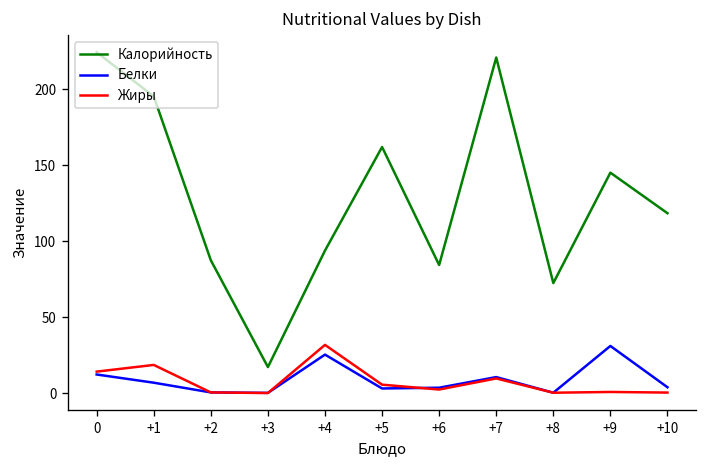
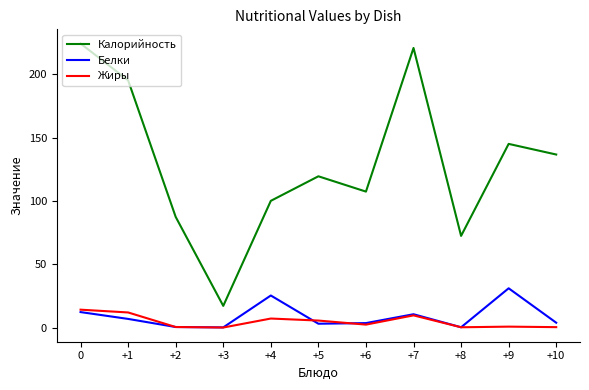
  {
    "Калорийность": {
      "+2": 87,
      "+3": 17,
-     "+4": 94,
-     "+5": 162,
-     "+6": 84,
+     "+4": 100,
+     "+5": 120,
+     "+6": 107,
      "+7": 221,
      "+8": 72,
      "+9": 145,
-     "+10": 118
+     "+10": 137
    },
    "Белки": {
      "+1": 7,
      "+4": 25,
      "+5": 3,
      "+9": 31,
      "+10": 4
    },
    "Жиры": {
-     "+1": 19,
-     "+4": 32,
+     "+1": 12,
+     "+4": 7,
      "+5": 6,
      "+9": 1,
      "+10": 0
    }
  }
